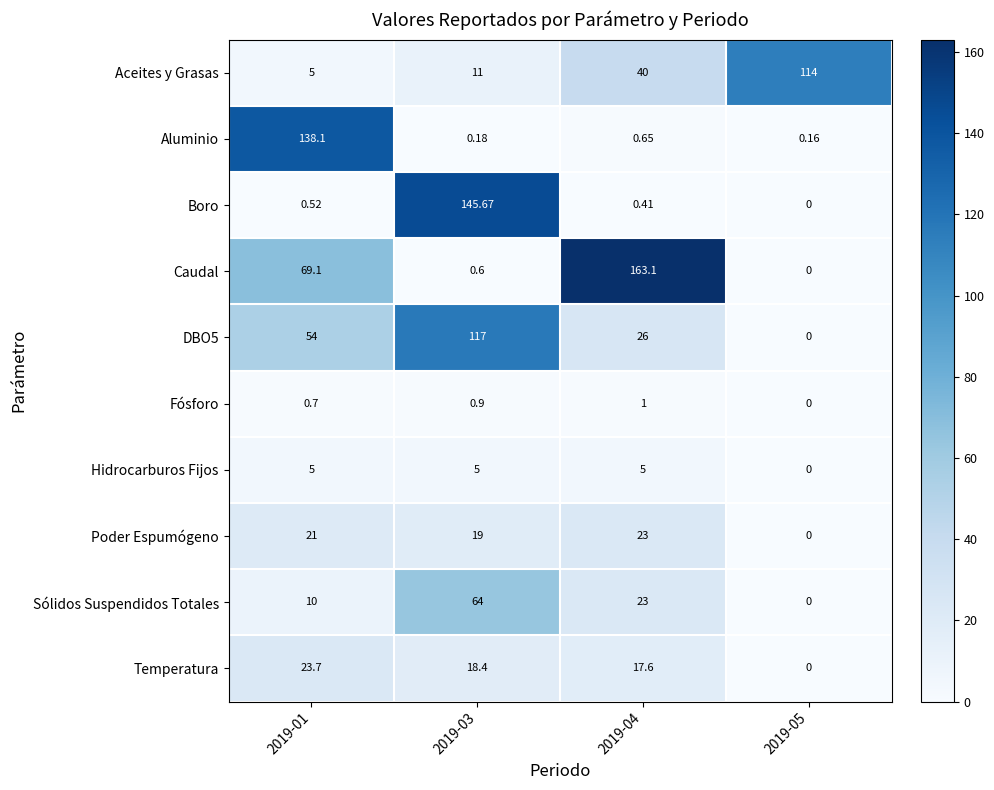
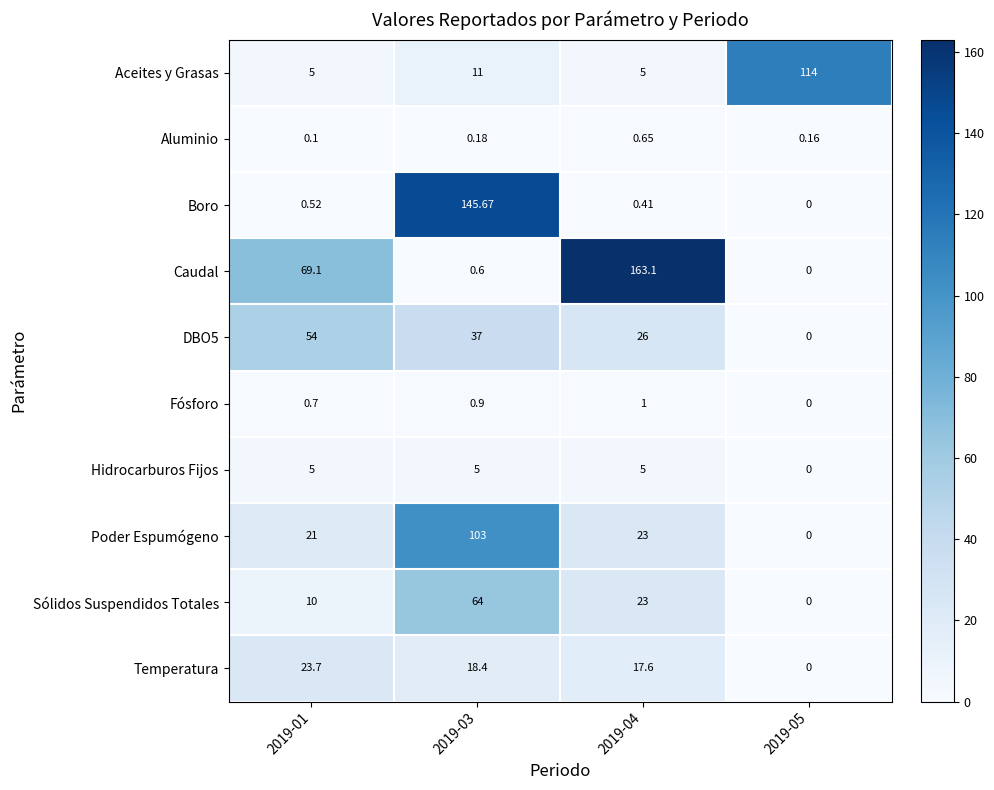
  {
    "Aceites y Grasas": {
      "2019-01": 5,
      "2019-03": 11,
-     "2019-04": 40,
+     "2019-04": 5,
      "2019-05": 114
    },
    "Aluminio": {
-     "2019-01": 138.1,
+     "2019-01": 0.1,
      "2019-03": 0.18,
      "2019-04": 0.65,
      "2019-05": 0.16
    },
    "Boro": {
      "2019-01": 0.52,
      "2019-03": 145.67,
      "2019-04": 0.41,
      "2019-05": 0
    },
    "Caudal": {
      "2019-01": 69.1,
      "2019-03": 0.6,
      "2019-04": 163.1,
      "2019-05": 0
    },
    "DBO5": {
      "2019-01": 54,
-     "2019-03": 117,
+     "2019-03": 37,
      "2019-04": 26,
      "2019-05": 0
    },
    "Fósforo": {
      "2019-01": 0.7,
      "2019-03": 0.9,
      "2019-04": 1,
      "2019-05": 0
    },
    "Hidrocarburos Fijos": {
      "2019-01": 5,
      "2019-03": 5,
      "2019-04": 5,
      "2019-05": 0
    },
    "Poder Espumógeno": {
      "2019-01": 21,
-     "2019-03": 19,
+     "2019-03": 103,
      "2019-04": 23,
      "2019-05": 0
    },
    "Sólidos Suspendidos Totales": {
      "2019-01": 10,
      "2019-03": 64,
      "2019-04": 23,
      "2019-05": 0
    },
    "Temperatura": {
      "2019-01": 23.7,
      "2019-03": 18.4,
      "2019-04": 17.6,
      "2019-05": 0
    }
  }
